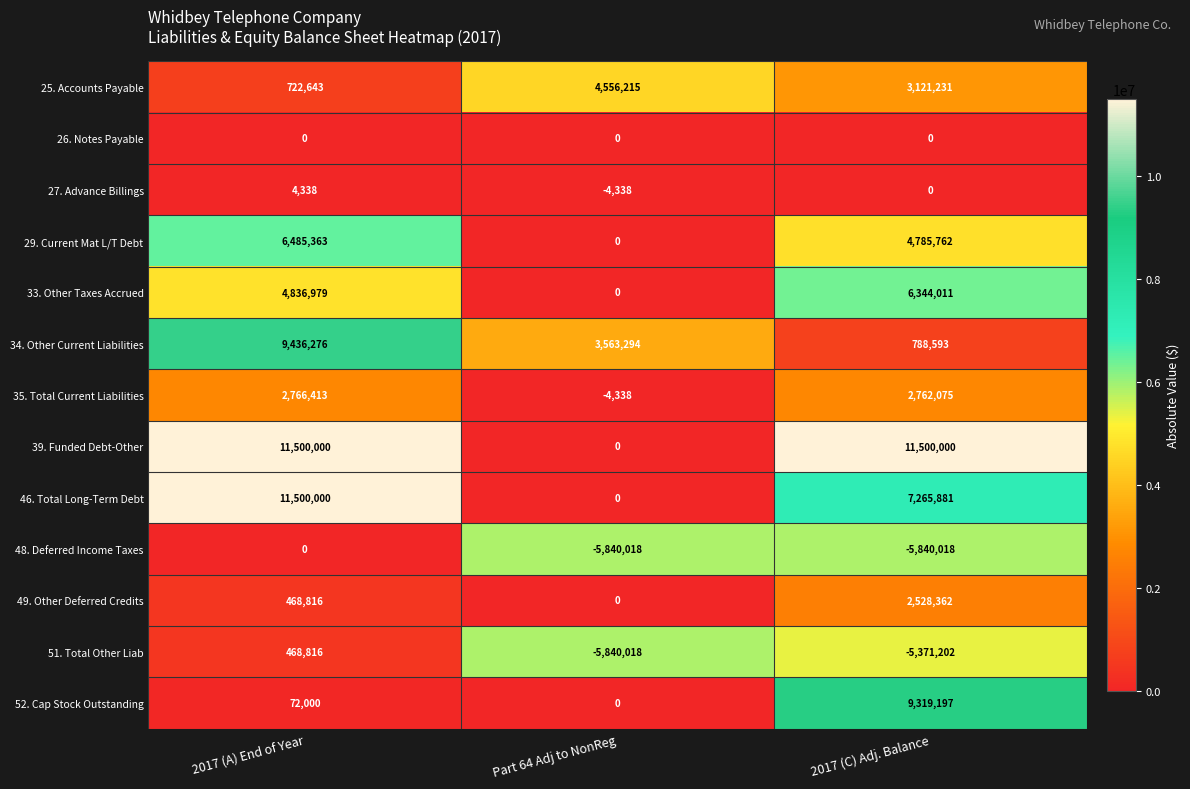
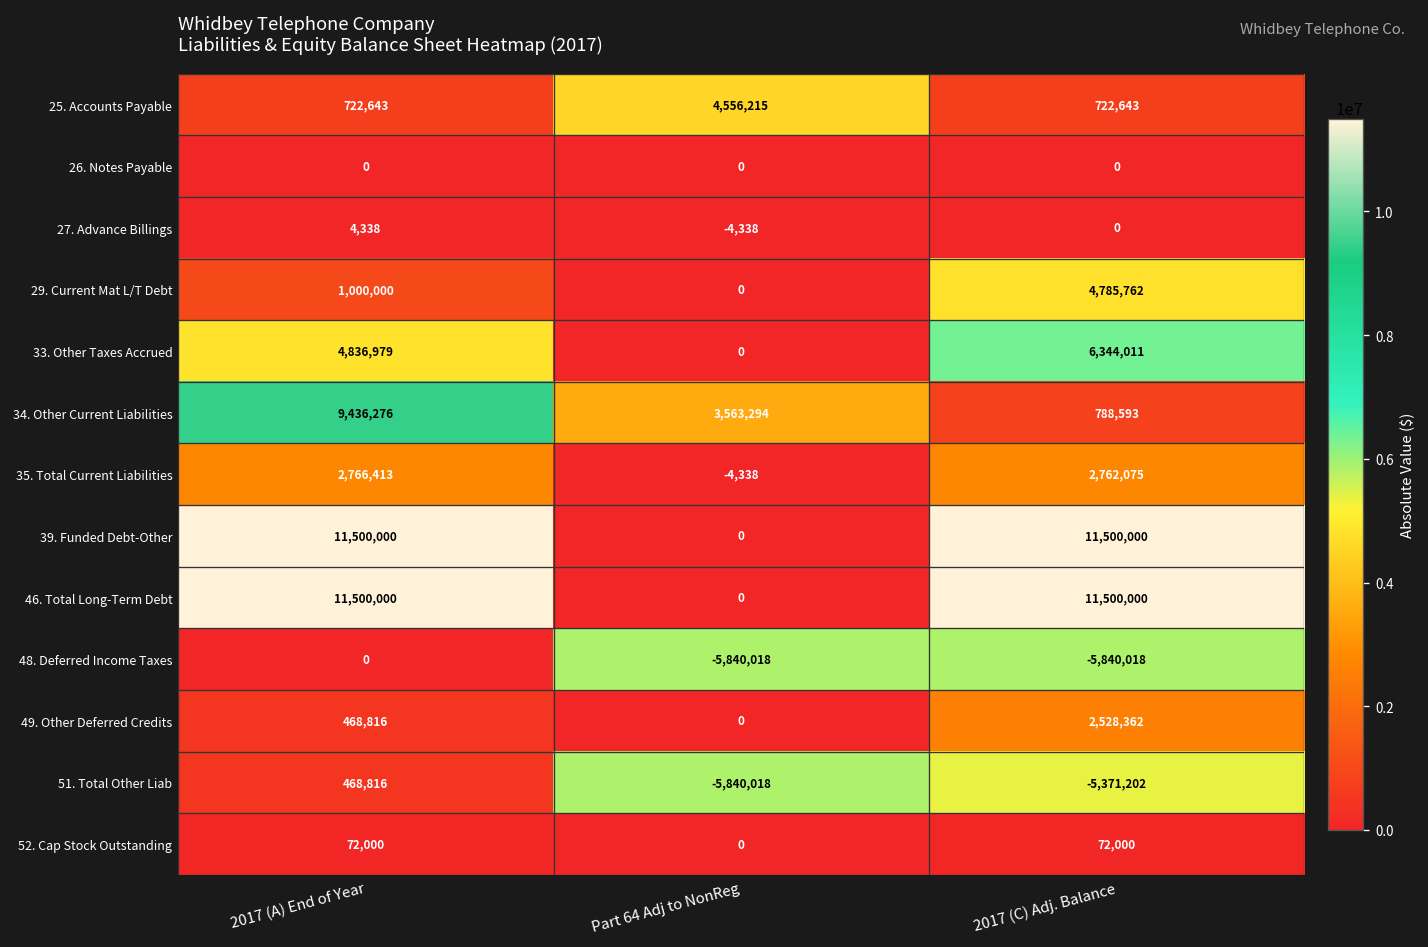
  {
    "25. Accounts Payable": {
      "2017 (A) End of Year": "722,643",
      "Part 64 Adj to NonReg": "4,556,215",
-     "2017 (C) Adj. Balance": "3,121,231"
+     "2017 (C) Adj. Balance": "722,643"
    },
    "26. Notes Payable": {
      "2017 (A) End of Year": "0",
      "Part 64 Adj to NonReg": "0",
      "2017 (C) Adj. Balance": "0"
    },
    "27. Advance Billings": {
      "2017 (A) End of Year": "4,338",
      "Part 64 Adj to NonReg": "-4,338",
      "2017 (C) Adj. Balance": "0"
    },
    "29. Current Mat L/T Debt": {
-     "2017 (A) End of Year": "6,485,363",
+     "2017 (A) End of Year": "1,000,000",
      "Part 64 Adj to NonReg": "0",
      "2017 (C) Adj. Balance": "4,785,762"
    },
    "33. Other Taxes Accrued": {
      "2017 (A) End of Year": "4,836,979",
      "Part 64 Adj to NonReg": "0",
      "2017 (C) Adj. Balance": "6,344,011"
    },
    "34. Other Current Liabilities": {
      "2017 (A) End of Year": "9,436,276",
      "Part 64 Adj to NonReg": "3,563,294",
      "2017 (C) Adj. Balance": "788,593"
    },
    "35. Total Current Liabilities": {
      "2017 (A) End of Year": "2,766,413",
      "Part 64 Adj to NonReg": "-4,338",
      "2017 (C) Adj. Balance": "2,762,075"
    },
    "39. Funded Debt-Other": {
      "2017 (A) End of Year": "11,500,000",
      "Part 64 Adj to NonReg": "0",
      "2017 (C) Adj. Balance": "11,500,000"
    },
    "46. Total Long-Term Debt": {
      "2017 (A) End of Year": "11,500,000",
      "Part 64 Adj to NonReg": "0",
-     "2017 (C) Adj. Balance": "7,265,881"
+     "2017 (C) Adj. Balance": "11,500,000"
    },
    "48. Deferred Income Taxes": {
      "2017 (A) End of Year": "0",
      "Part 64 Adj to NonReg": "-5,840,018",
      "2017 (C) Adj. Balance": "-5,840,018"
    },
    "49. Other Deferred Credits": {
      "2017 (A) End of Year": "468,816",
      "Part 64 Adj to NonReg": "0",
      "2017 (C) Adj. Balance": "2,528,362"
    },
    "51. Total Other Liab": {
      "2017 (A) End of Year": "468,816",
      "Part 64 Adj to NonReg": "-5,840,018",
      "2017 (C) Adj. Balance": "-5,371,202"
    },
    "52. Cap Stock Outstanding": {
      "2017 (A) End of Year": "72,000",
      "Part 64 Adj to NonReg": "0",
-     "2017 (C) Adj. Balance": "9,319,197"
+     "2017 (C) Adj. Balance": "72,000"
    }
  }
